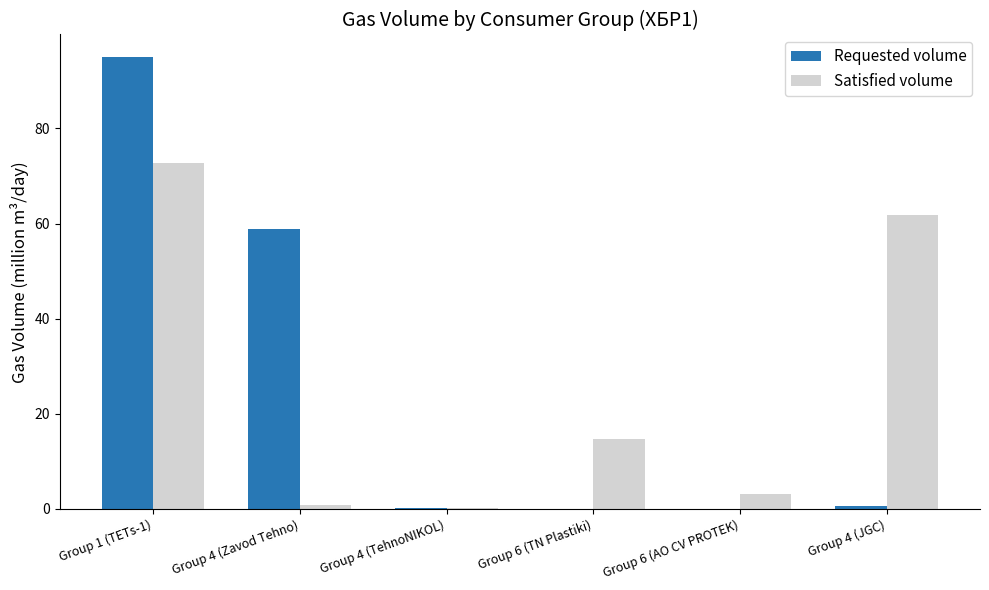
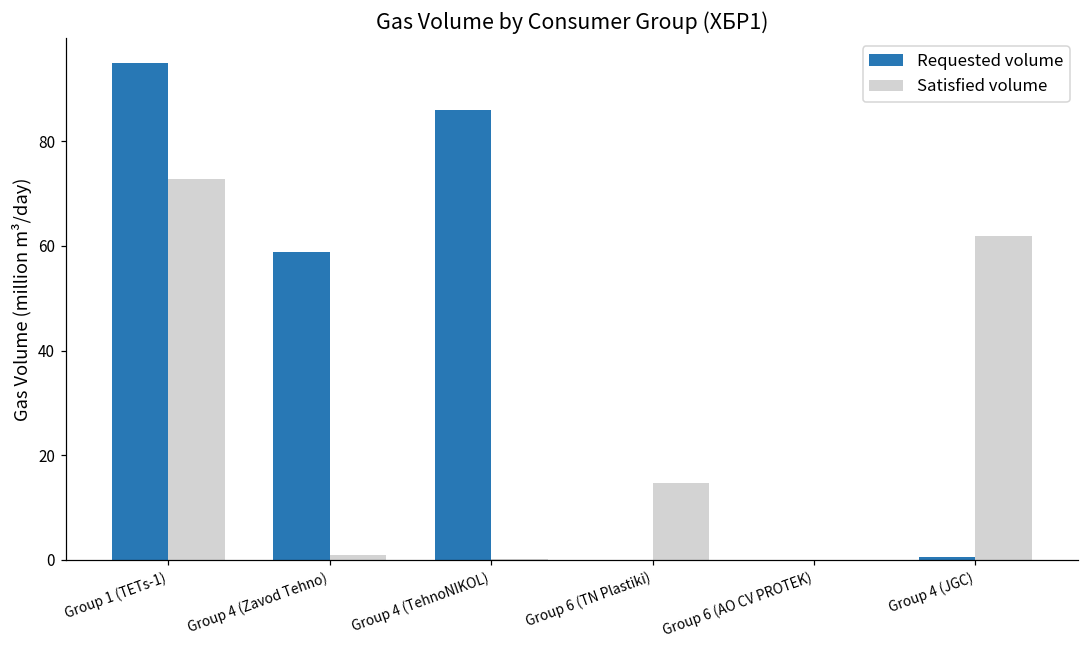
  {
    "Requested volume": {
      "Group 1 (TETs-1)": 95,
      "Group 4 (Zavod Tehno)": 59,
-     "Group 4 (TehnoNIKOL)": 0
+     "Group 4 (TehnoNIKOL)": 86
    },
    "Satisfied volume": {
      "Group 1 (TETs-1)": 73,
      "Group 4 (Zavod Tehno)": 1,
      "Group 6 (TN Plastiki)": 15,
-     "Group 6 (AO CV PROTEK)": 3,
+     "Group 6 (AO CV PROTEK)": 0,
      "Group 4 (JGC)": 62
    }
  }
